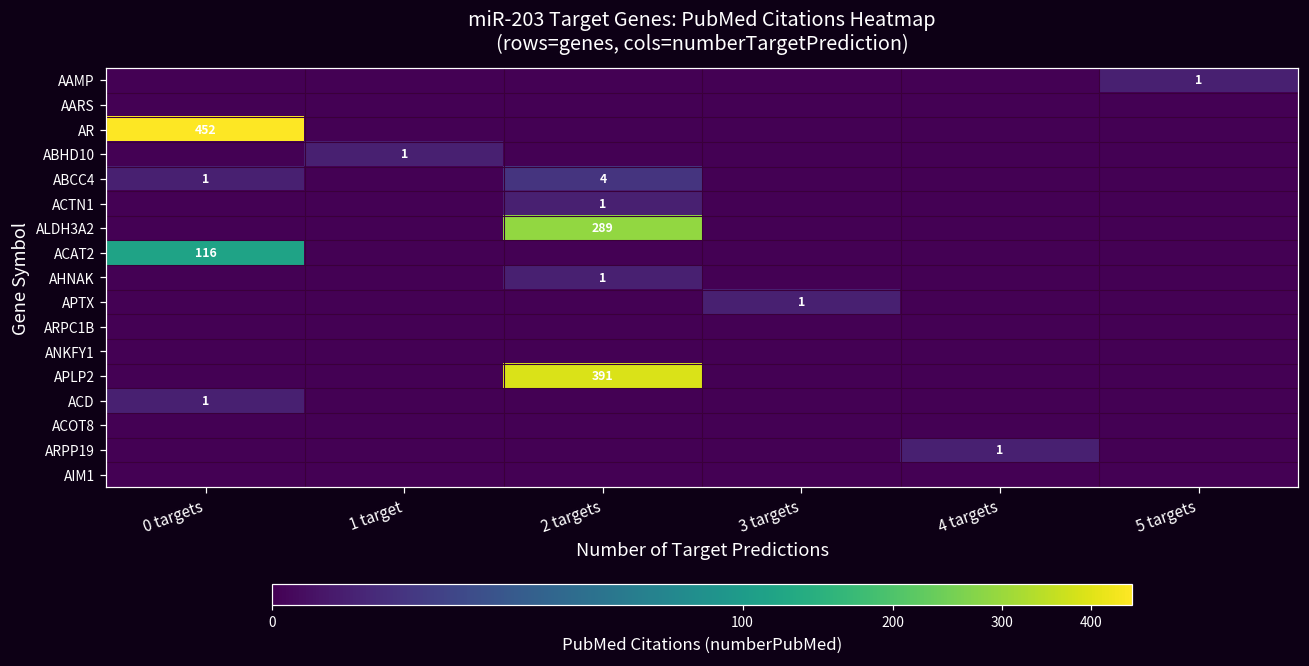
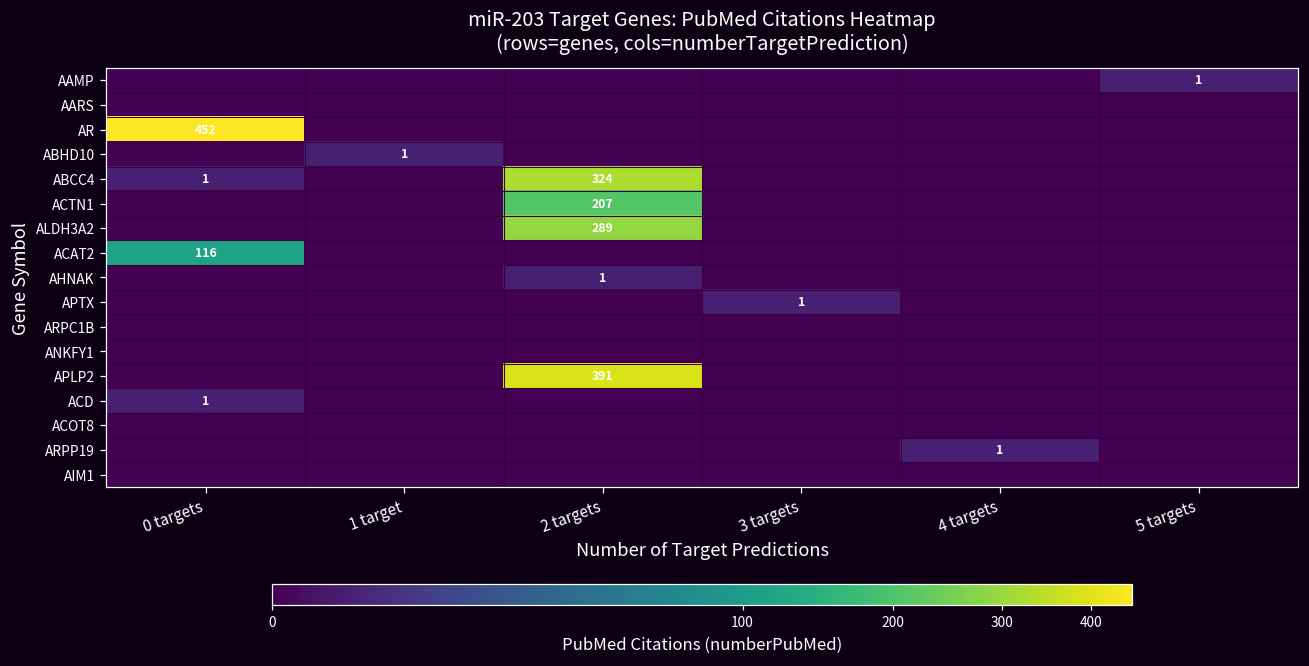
  {
    "AAMP": {
      "5 targets": 1
    },
    "AR": {
      "0 targets": 452
    },
    "ABHD10": {
      "1 target": 1
    },
    "ABCC4": {
      "0 targets": 1,
-     "2 targets": 4
+     "2 targets": 324
    },
    "ACTN1": {
-     "2 targets": 1
+     "2 targets": 207
    },
    "ALDH3A2": {
      "2 targets": 289
    },
    "ACAT2": {
      "0 targets": 116
    },
    "AHNAK": {
      "2 targets": 1
    },
    "APTX": {
      "3 targets": 1
    },
    "APLP2": {
      "2 targets": 391
    },
    "ACD": {
      "0 targets": 1
    },
    "ARPP19": {
      "4 targets": 1
    }
  }
